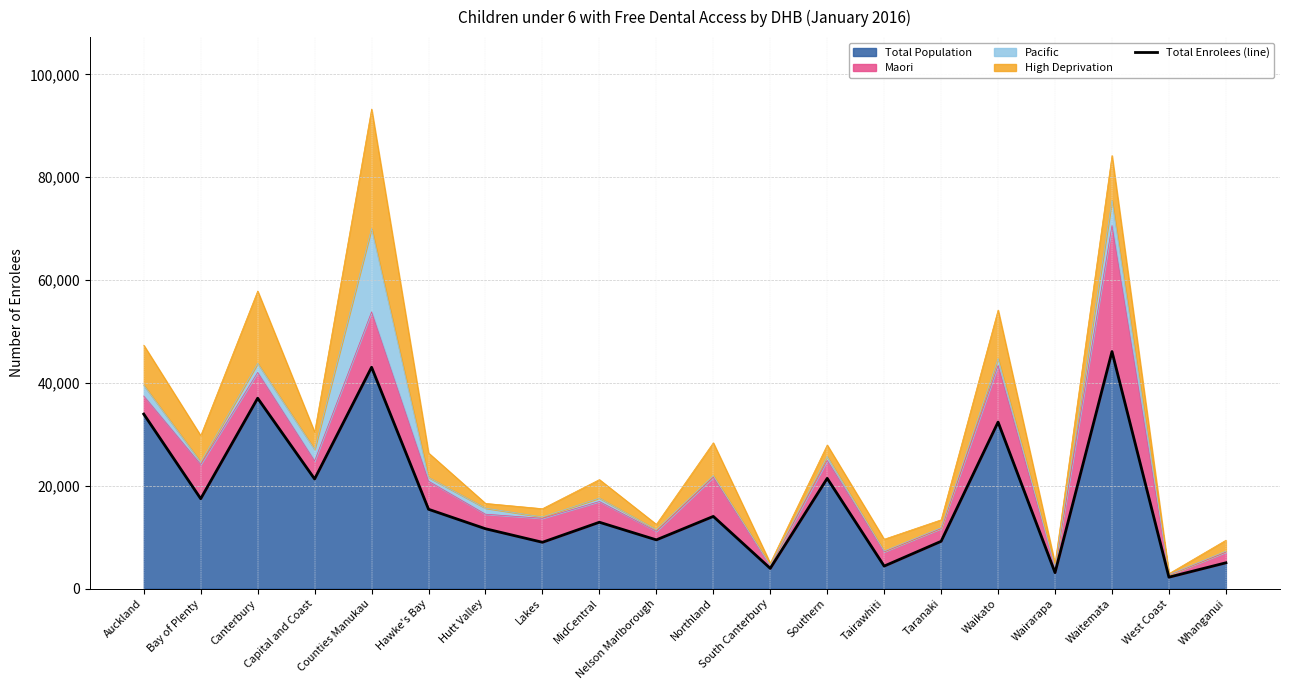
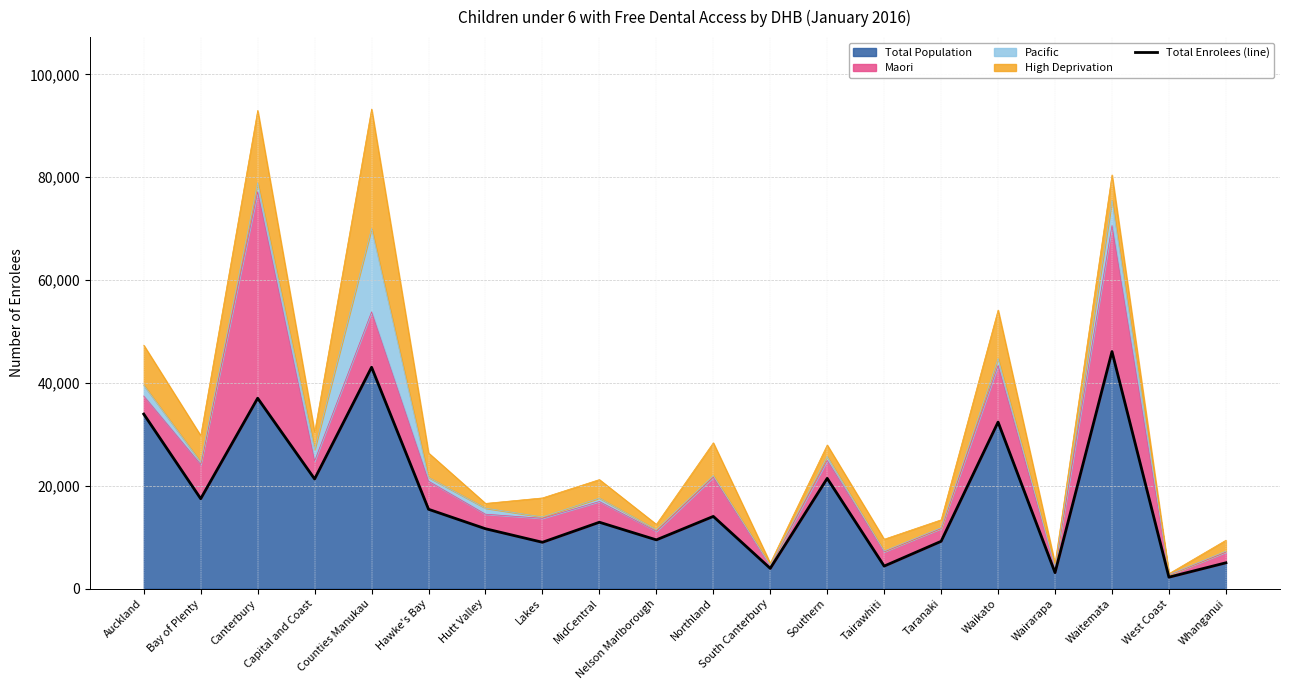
  {
    "Total Population": {
      "Auckland": "34,000",
      "Bay of Plenty": "17,000",
      "Canterbury": "37,000",
      "Capital and Coast": "21,000",
      "Counties Manukau": "43,000",
      "Hawke's Bay": "15,000",
      "Hutt Valley": "12,000",
      "Lakes": "9,000",
      "MidCentral": "13,000",
      "Nelson Marlborough": "9,000",
      "Northland": "14,000",
      "South Canterbury": "4,000",
      "Southern": "21,000",
      "Tairawhiti": "4,000",
      "Taranaki": "9,000",
      "Waikato": "32,000",
      "Wairarapa": "3,000",
      "Waitemata": "46,000",
      "Whanganui": "5,000"
    },
    "Maori": {
      "Auckland": "4,000",
-     "Canterbury": "5,000",
+     "Canterbury": "40,000",
      "Capital and Coast": "4,000",
      "Counties Manukau": "11,000",
      "Hawke's Bay": "5,000",
      "Hutt Valley": "3,000",
      "MidCentral": "4,000",
      "Southern": "3,000",
      "Waikato": "11,000",
      "Waitemata": "25,000"
    },
    "Pacific": {
      "Auckland": "2,000",
      "Canterbury": "2,000",
      "Capital and Coast": "2,000",
      "Counties Manukau": "16,000",
      "Hawke's Bay": "1,000",
      "Hutt Valley": "1,000",
      "MidCentral": "1,000",
      "Southern": "1,000",
      "Waikato": "1,000",
      "Waitemata": "5,000"
    },
    "High Deprivation": {
      "Auckland": "8,000",
      "Bay of Plenty": "5,000",
      "Canterbury": "14,000",
      "Capital and Coast": "3,000",
      "Counties Manukau": "23,000",
      "Hawke's Bay": "5,000",
      "Hutt Valley": "1,000",
-     "Lakes": "2,000",
+     "Lakes": "4,000",
      "MidCentral": "4,000",
      "Nelson Marlborough": "1,000",
      "Northland": "6,000",
      "Southern": "2,000",
      "Tairawhiti": "2,000",
      "Taranaki": "2,000",
      "Waikato": "9,000",
      "Wairarapa": "1,000",
-     "Waitemata": "9,000",
+     "Waitemata": "5,000",
      "Whanganui": "2,000"
    }
  }
